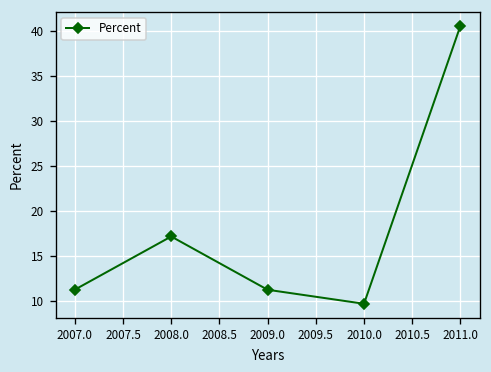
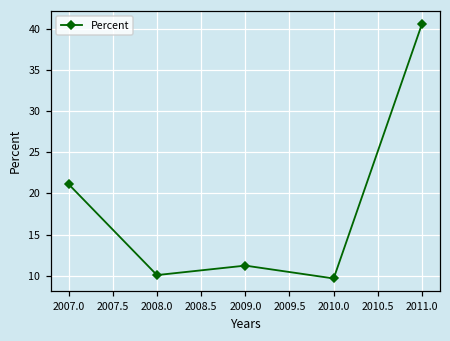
  {
-   "2007.0": 11,
-   "2008.0": 17,
+   "2007.0": 21,
+   "2008.0": 10,
    "2009.0": 11,
    "2010.0": 10,
    "2011.0": 41
  }
